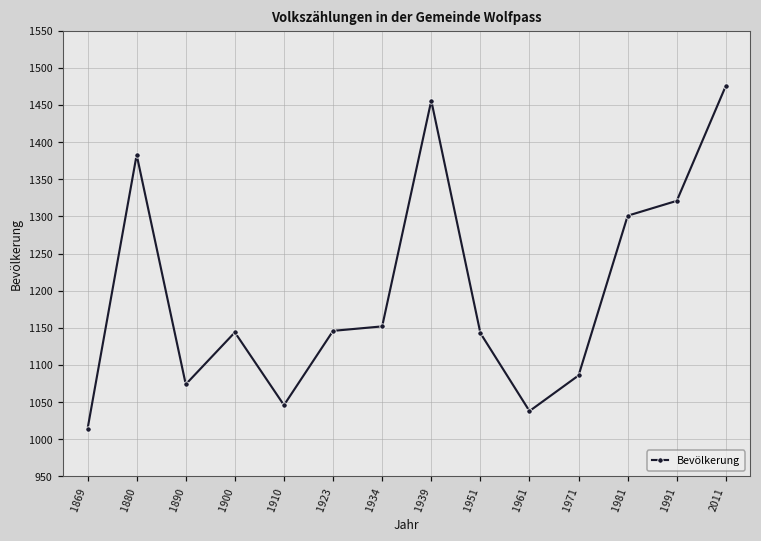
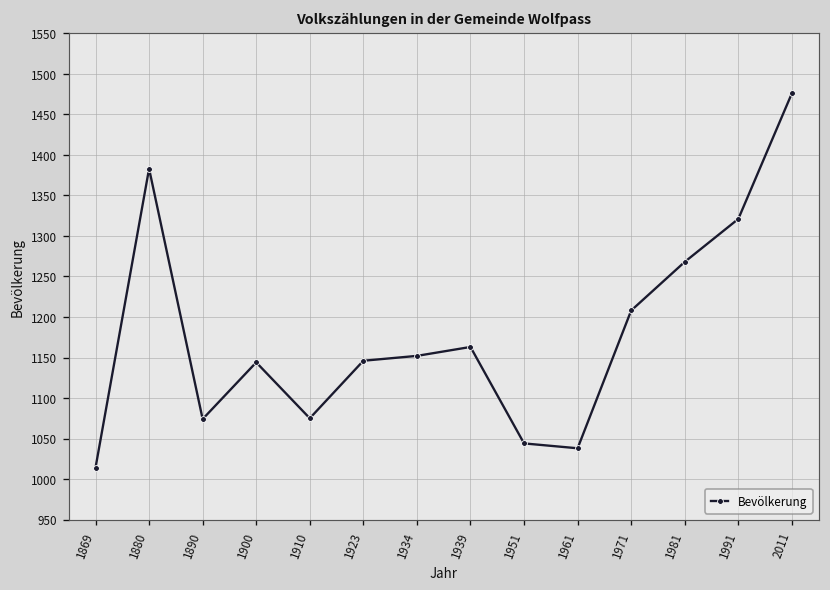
  {
    "1869": 1010,
    "1880": 1380,
    "1890": 1070,
    "1900": 1140,
-   "1910": 1050,
+   "1910": 1080,
    "1923": 1150,
    "1934": 1150,
-   "1939": 1460,
-   "1951": 1140,
+   "1939": 1160,
+   "1951": 1040,
    "1961": 1040,
-   "1971": 1090,
-   "1981": 1300,
+   "1971": 1210,
+   "1981": 1270,
    "1991": 1320,
    "2011": 1480
  }
